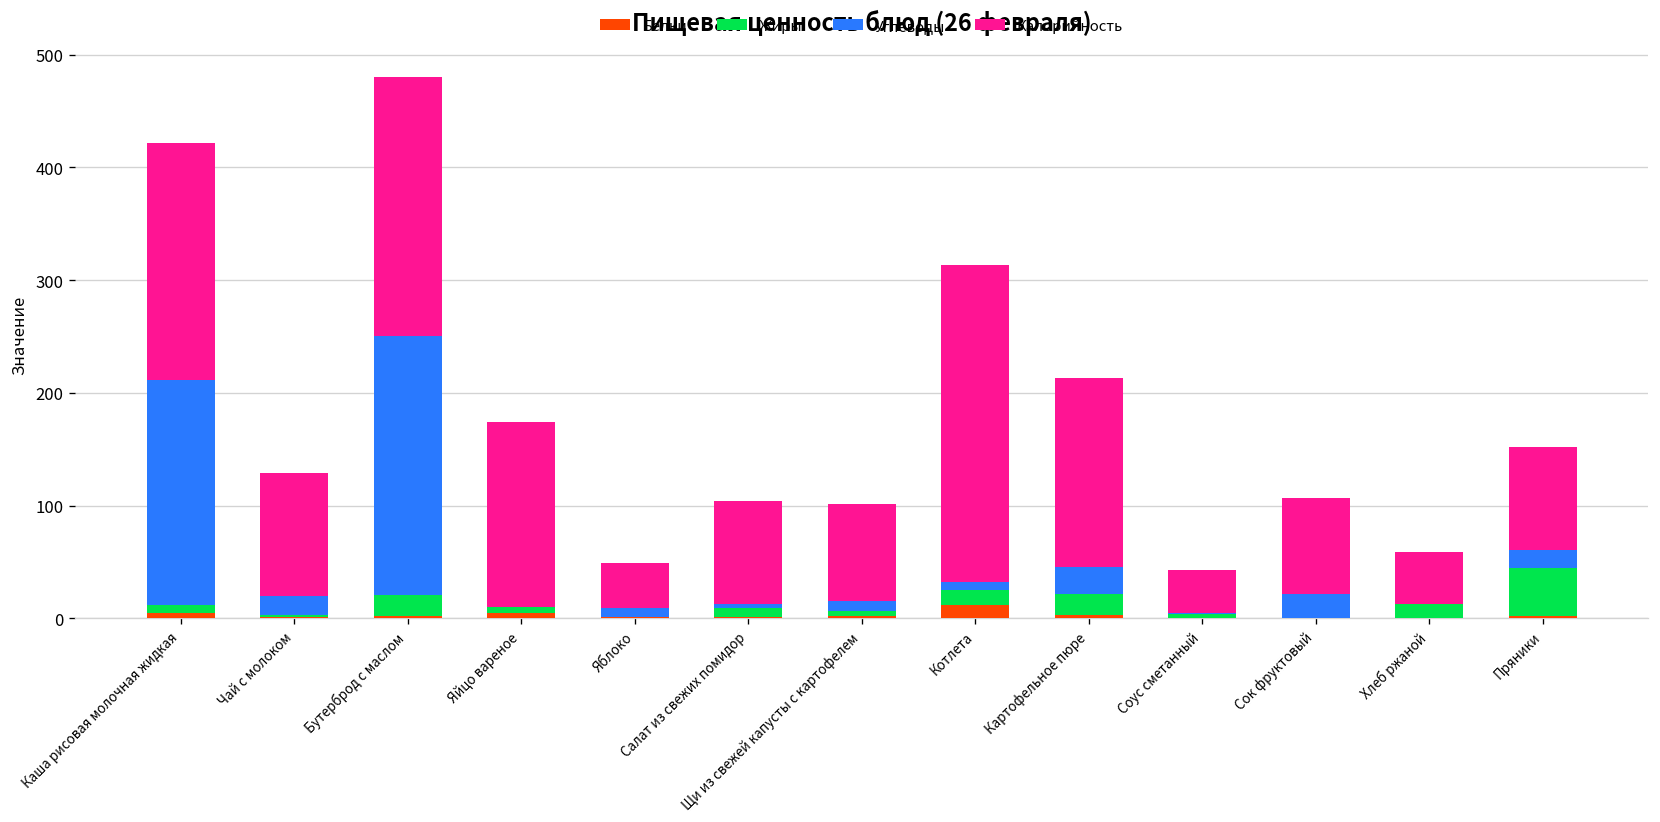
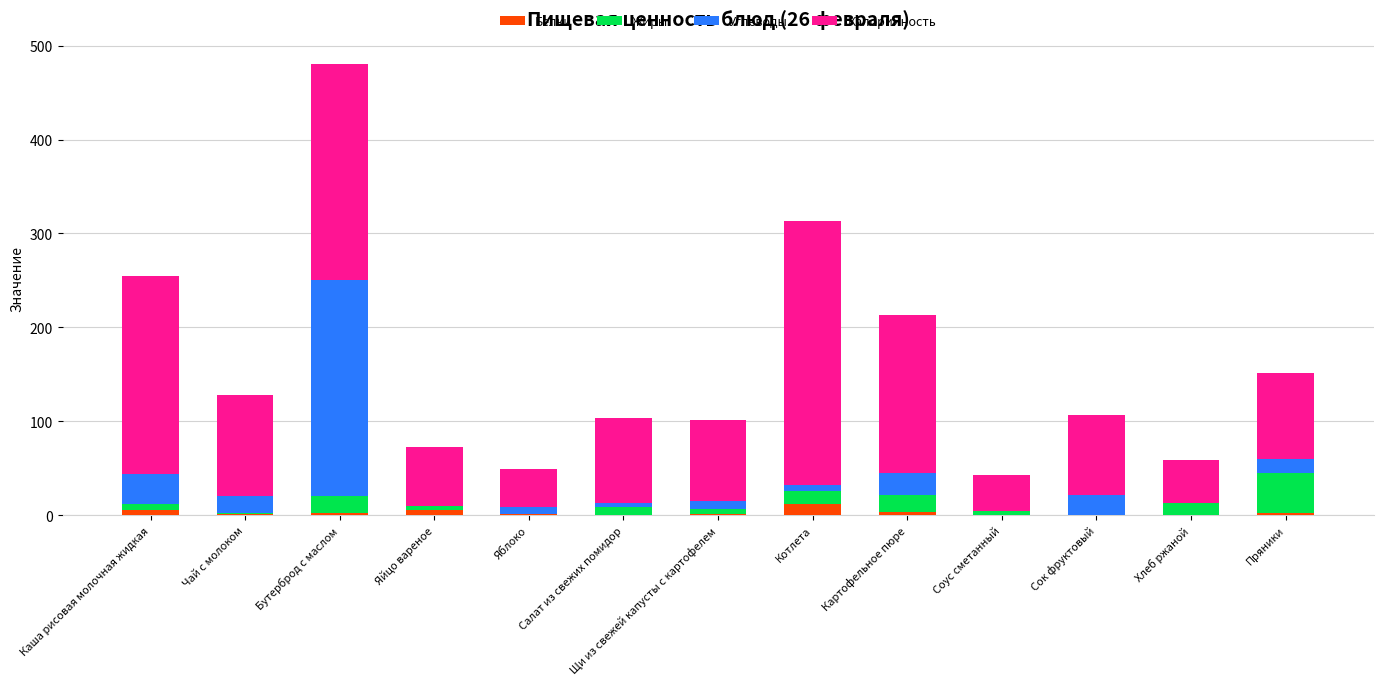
  {
    "Белки": {
      "Каша рисовая молочная жидкая": 10,
      "Яйцо вареное": 10,
      "Котлета": 10,
      "Картофельное пюре": 0
    },
    "Жиры": {
      "Каша рисовая молочная жидкая": 10,
      "Бутерброд с маслом": 20,
      "Яйцо вареное": 0,
      "Яблоко": 0,
      "Салат из свежих помидор": 10,
      "Щи из свежей капусты с картофелем": 10,
      "Котлета": 10,
      "Картофельное пюре": 20,
      "Соус сметанный": 0,
      "Сок фруктовый": 0,
      "Хлеб ржаной": 10,
      "Пряники": 40
    },
    "Углеводы": {
-     "Каша рисовая молочная жидкая": 200,
+     "Каша рисовая молочная жидкая": 30,
      "Чай с молоком": 20,
      "Бутерброд с маслом": 230,
      "Яблоко": 10,
      "Салат из свежих помидор": 0,
      "Щи из свежей капусты с картофелем": 10,
      "Котлета": 10,
      "Картофельное пюре": 20,
      "Сок фруктовый": 20,
      "Пряники": 20
    },
    "Калорийность": {
      "Каша рисовая молочная жидкая": 210,
      "Чай с молоком": 110,
      "Бутерброд с маслом": 230,
-     "Яйцо вареное": 160,
+     "Яйцо вареное": 60,
      "Яблоко": 40,
      "Салат из свежих помидор": 90,
      "Щи из свежей капусты с картофелем": 90,
      "Котлета": 280,
      "Картофельное пюре": 170,
      "Соус сметанный": 40,
      "Сок фруктовый": 90,
      "Хлеб ржаной": 50,
      "Пряники": 90
    }
  }
